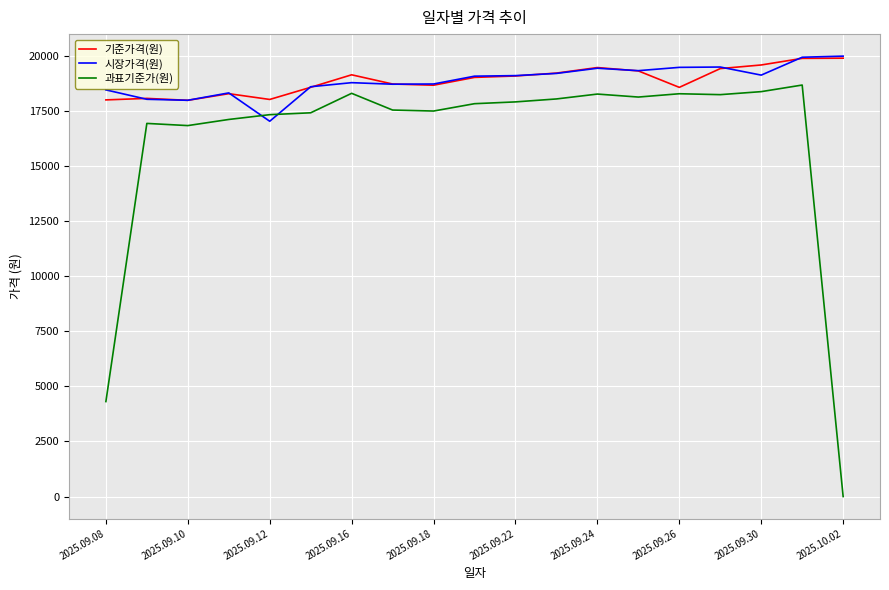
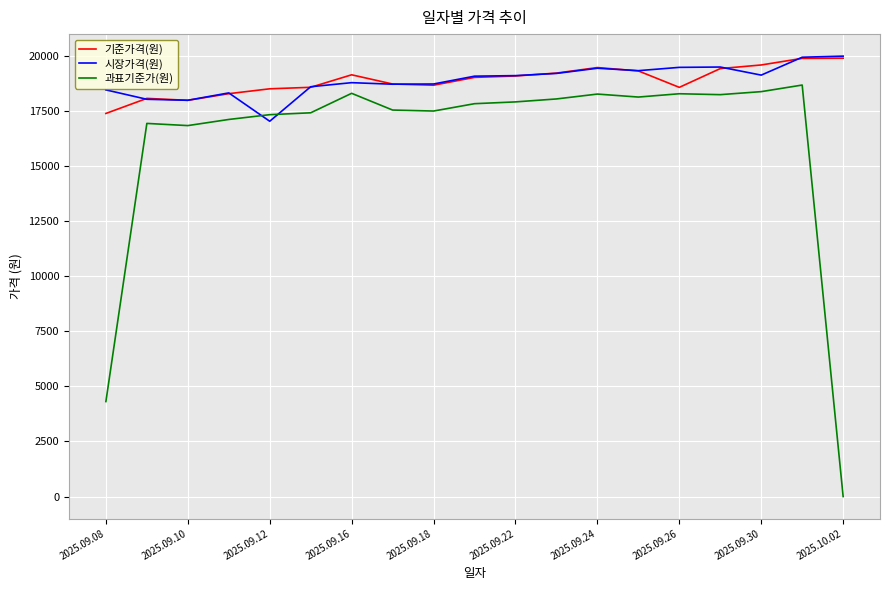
  {
    "기준가격(원)": {
-     "2025.09.08": 18000,
-     "2025.09.12": 18000,
+     "2025.09.08": 17400,
+     "2025.09.12": 18500,
      "2025.09.16": 19200,
      "2025.09.26": 18600,
      "2025.09.30": 19600
    },
    "시장가격(원)": {
      "2025.09.08": 18500,
      "2025.09.12": 17000,
      "2025.09.16": 18800,
      "2025.09.26": 19500,
      "2025.09.30": 19100
    },
    "과표기준가(원)": {
      "2025.09.08": 4300,
      "2025.09.10": 16800,
      "2025.09.12": 17300,
      "2025.09.16": 18300,
      "2025.09.18": 17500,
      "2025.09.22": 17900,
      "2025.09.24": 18300,
      "2025.09.26": 18300,
      "2025.09.30": 18400,
      "2025.10.02": 0
    }
  }
